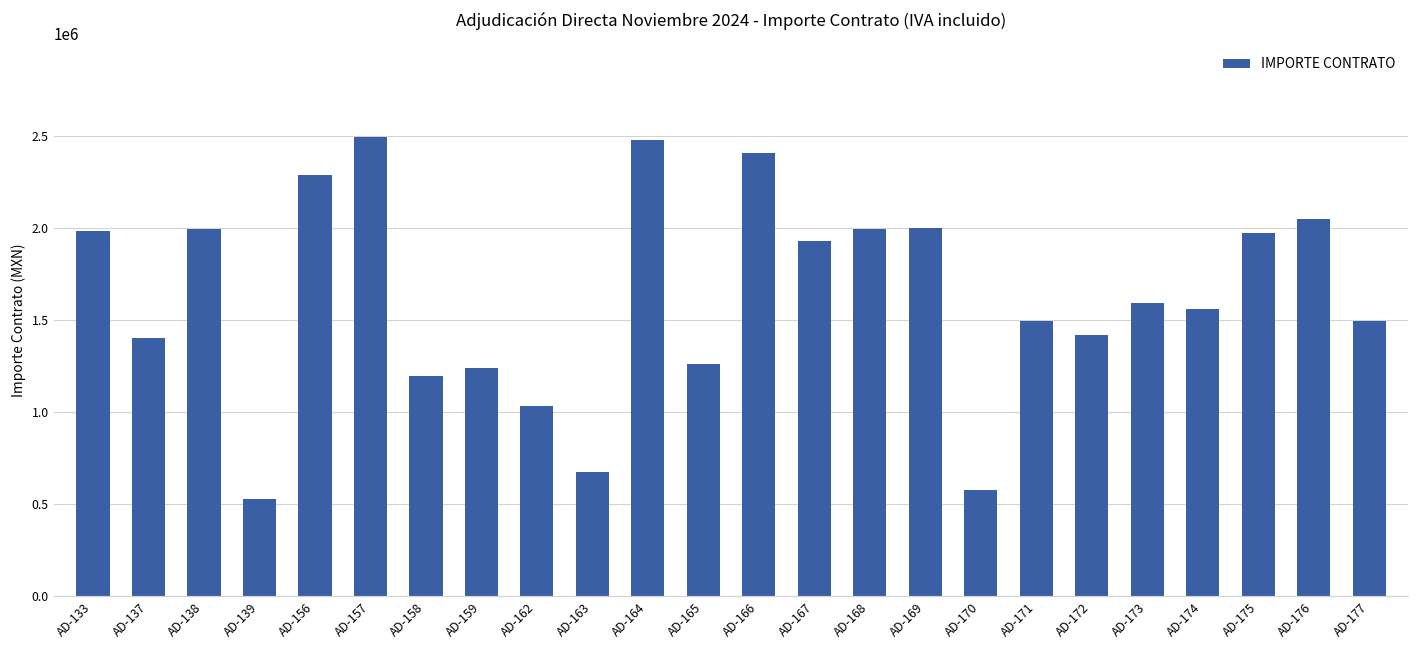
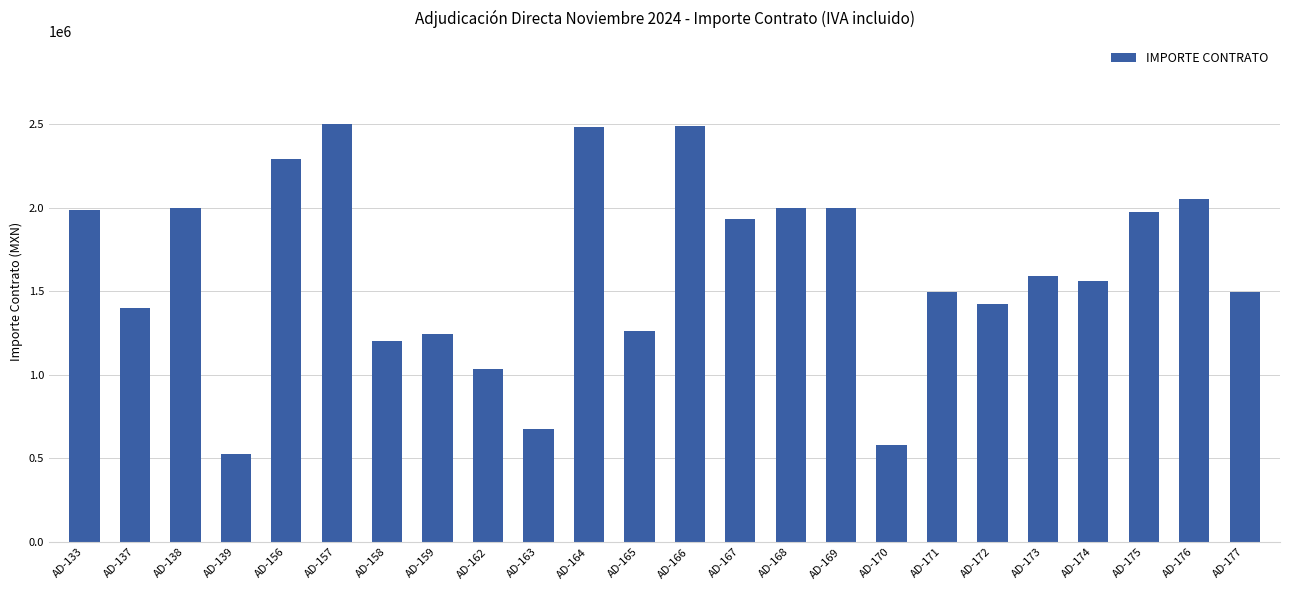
  {
    "AD-133": 1990000,
    "AD-137": 1400000,
    "AD-138": 2000000,
    "AD-139": 530000,
    "AD-156": 2290000,
    "AD-157": 2500000,
    "AD-158": 1200000,
    "AD-159": 1240000,
    "AD-162": 1030000,
    "AD-163": 680000,
    "AD-164": 2480000,
    "AD-165": 1260000,
-   "AD-166": 2410000,
+   "AD-166": 2490000,
    "AD-167": 1930000,
    "AD-168": 2000000,
    "AD-169": 2000000,
    "AD-170": 580000,
    "AD-171": 1500000,
    "AD-172": 1420000,
    "AD-173": 1590000,
    "AD-174": 1560000,
    "AD-175": 1970000,
    "AD-176": 2050000,
    "AD-177": 1500000
  }
